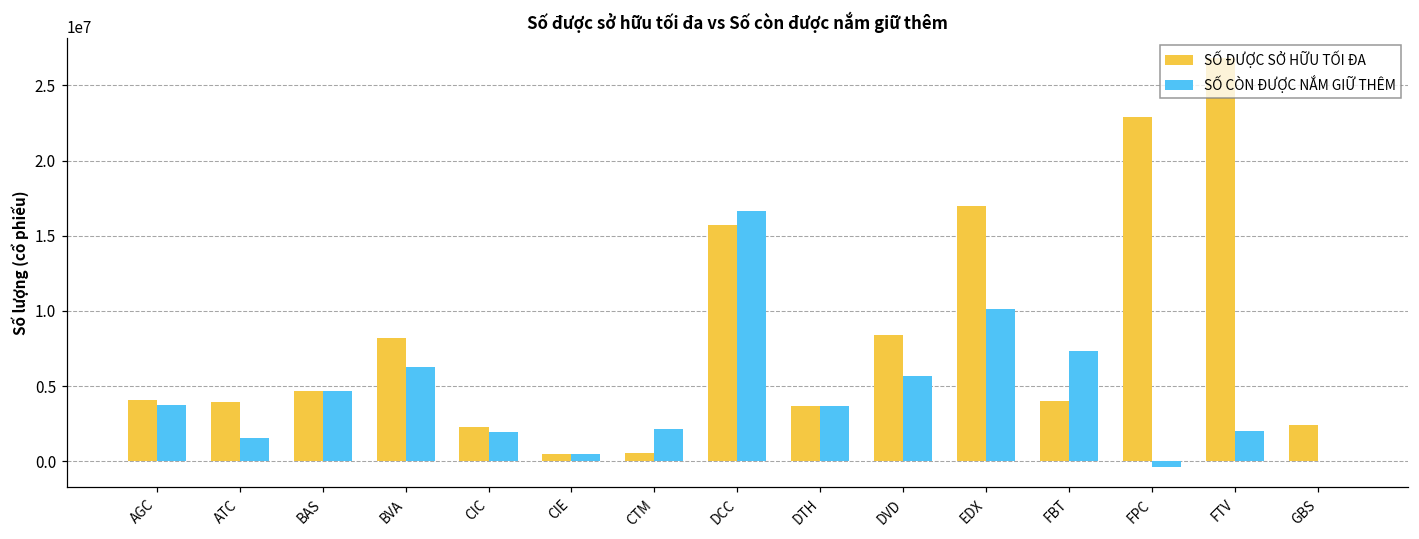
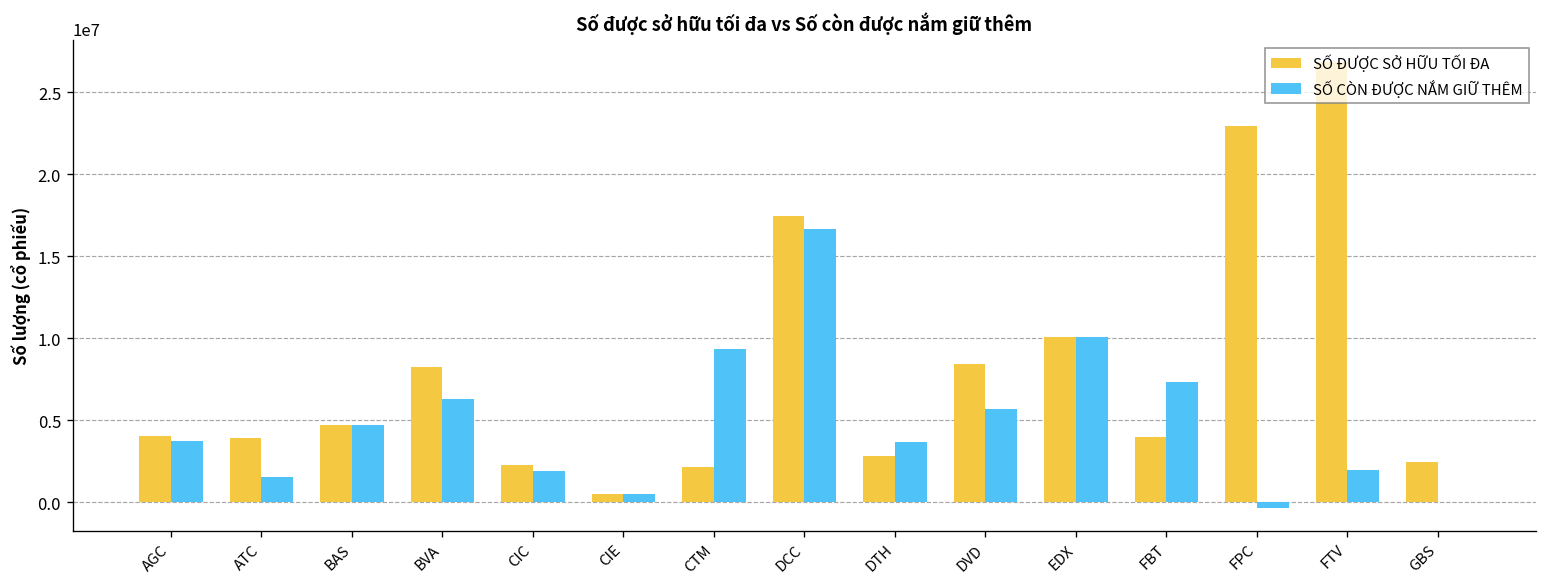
  {
    "SỐ ĐƯỢC SỞ HỮU TỐI ĐA": {
      "AGC": 4100000,
      "ATC": 3900000,
      "BAS": 4700000,
      "BVA": 8200000,
      "CIC": 2300000,
      "CIE": 500000,
-     "CTM": 500000,
-     "DCC": 15700000,
-     "DTH": 3700000,
+     "CTM": 2200000,
+     "DCC": 17400000,
+     "DTH": 2800000,
      "DVD": 8400000,
-     "EDX": 17000000,
+     "EDX": 10100000,
      "FBT": 4000000,
      "FPC": 22900000,
      "GBS": 2400000
    },
    "SỐ CÒN ĐƯỢC NẮM GIỮ THÊM": {
      "AGC": 3800000,
      "ATC": 1500000,
      "BAS": 4700000,
      "BVA": 6300000,
      "CIC": 1900000,
      "CIE": 500000,
-     "CTM": 2200000,
+     "CTM": 9300000,
      "DCC": 16600000,
      "DTH": 3700000,
      "DVD": 5700000,
      "EDX": 10100000,
      "FBT": 7300000,
      "FPC": -400000,
      "FTV": 2000000,
      "GBS": 0
    }
  }
